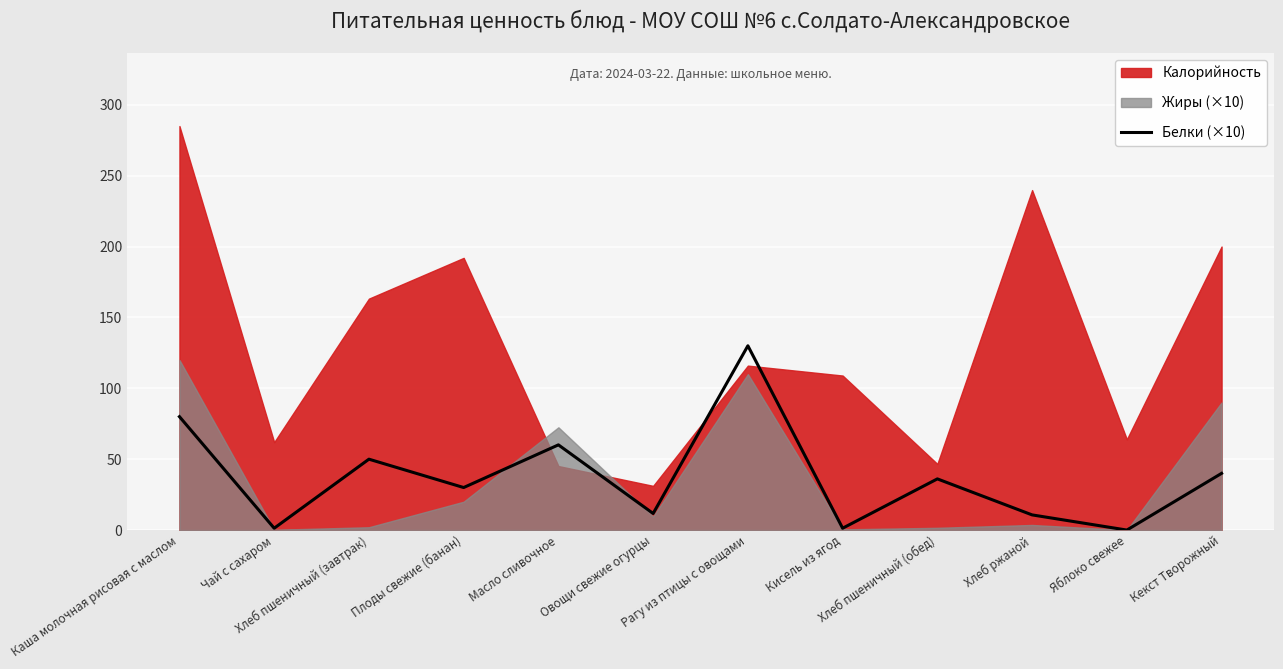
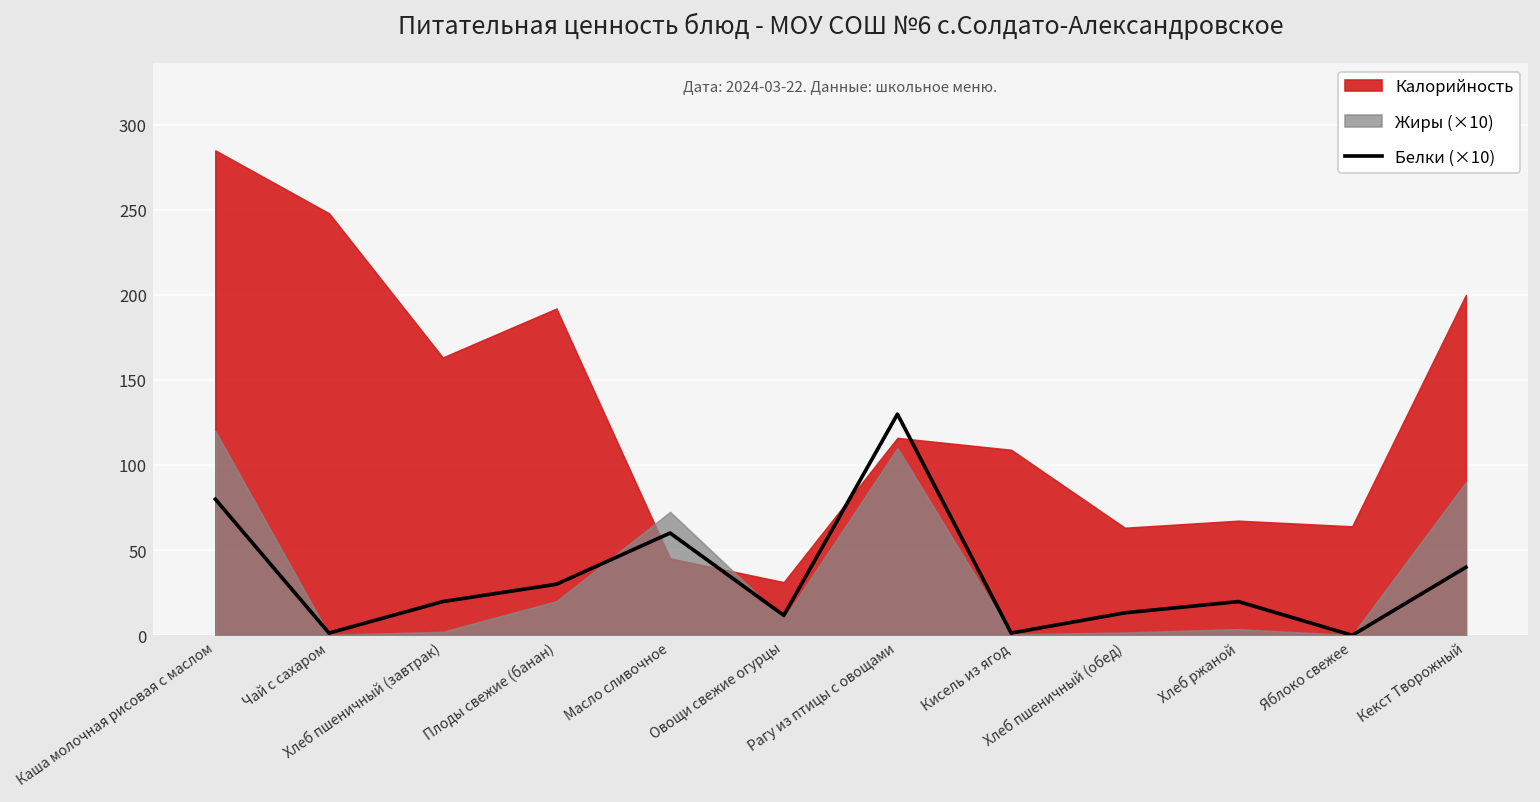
  {
    "Белки (×10)": {
      "Каша молочная рисовая с маслом": 80,
-     "Хлеб пшеничный (завтрак)": 50,
+     "Хлеб пшеничный (завтрак)": 20,
      "Плоды свежие (банан)": 30,
      "Масло сливочное": 60,
      "Овощи свежие огурцы": 12,
      "Рагу из птицы с овощами": 130,
-     "Хлеб пшеничный (обед)": 36,
-     "Хлеб ржаной": 11,
+     "Хлеб пшеничный (обед)": 13,
+     "Хлеб ржаной": 20,
      "Кекст Творожный": 40
    },
    "Калорийность": {
      "Каша молочная рисовая с маслом": 285,
-     "Чай с сахаром": 62,
+     "Чай с сахаром": 248,
      "Хлеб пшеничный (завтрак)": 163,
      "Плоды свежие (банан)": 192,
      "Масло сливочное": 45,
      "Овощи свежие огурцы": 31,
      "Рагу из птицы с овощами": 116,
      "Кисель из ягод": 109,
-     "Хлеб пшеничный (обед)": 47,
-     "Хлеб ржаной": 240,
+     "Хлеб пшеничный (обед)": 63,
+     "Хлеб ржаной": 67,
      "Яблоко свежее": 64,
      "Кекст Творожный": 200
    },
    "Жиры (×10)": {
      "Каша молочная рисовая с маслом": 120,
      "Хлеб пшеничный (завтрак)": 2,
      "Плоды свежие (банан)": 20,
      "Масло сливочное": 73,
      "Овощи свежие огурцы": 10,
      "Рагу из птицы с овощами": 110,
      "Хлеб ржаной": 4,
      "Кекст Творожный": 90
    }
  }
